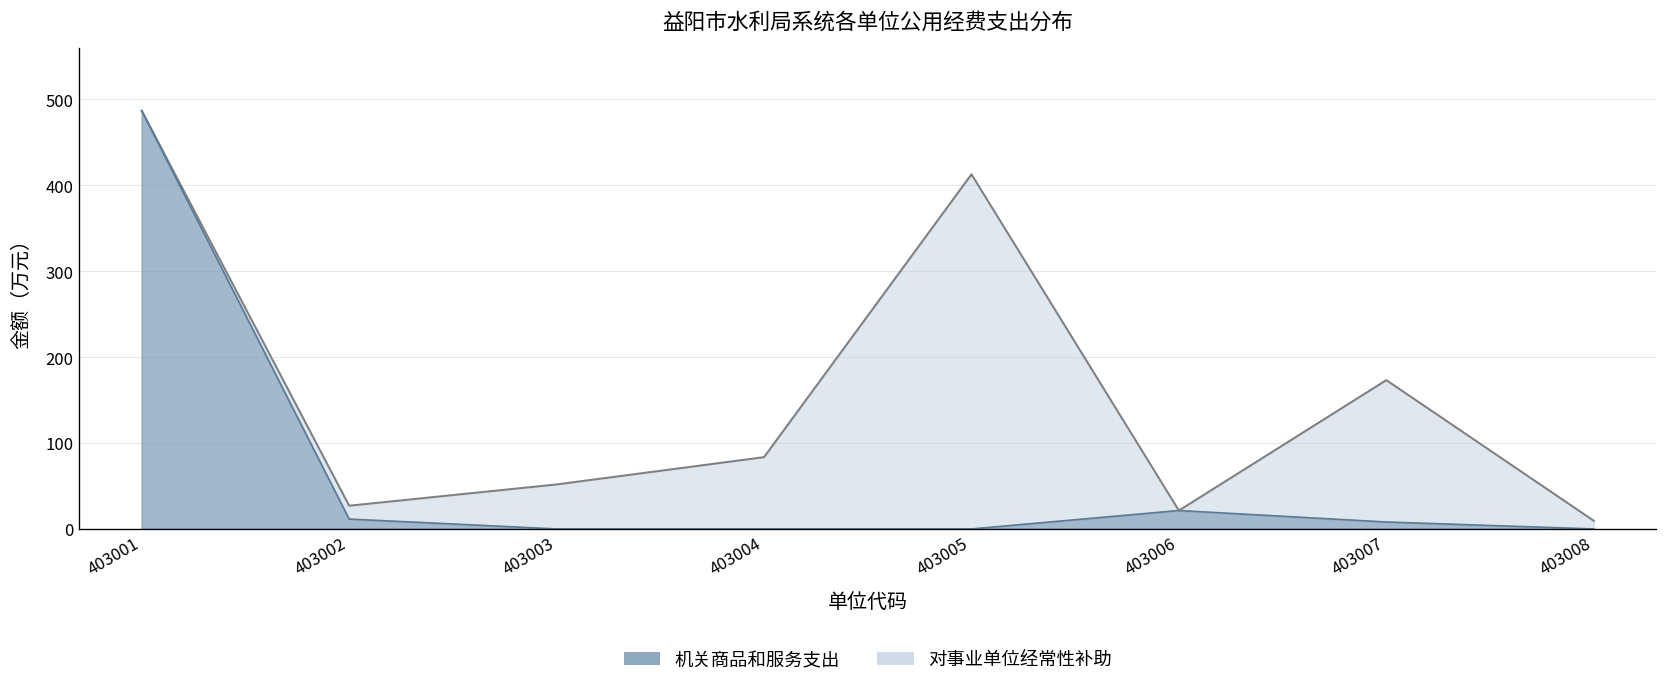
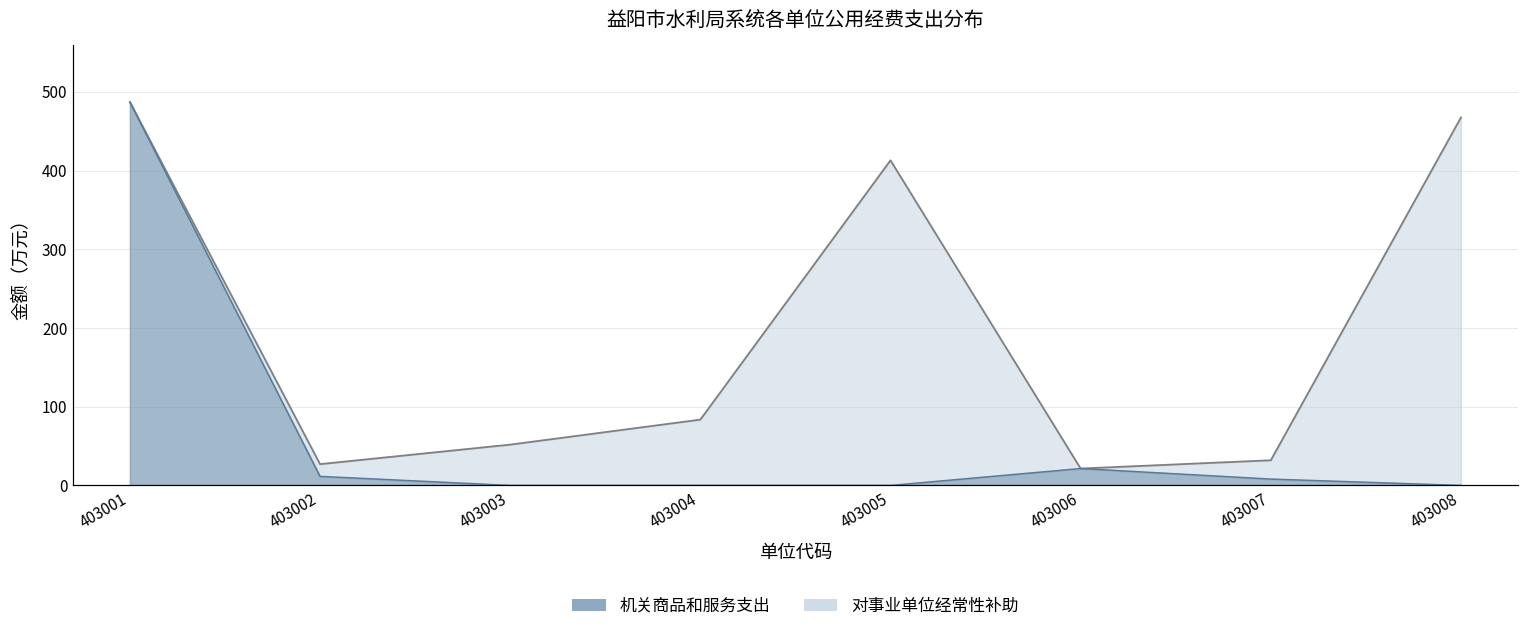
  {
    "对事业单位经常性补助": {
      "403002": 20,
      "403003": 50,
      "403004": 80,
      "403005": 410,
-     "403007": 170,
-     "403008": 10
+     "403007": 20,
+     "403008": 470
    }
  }
